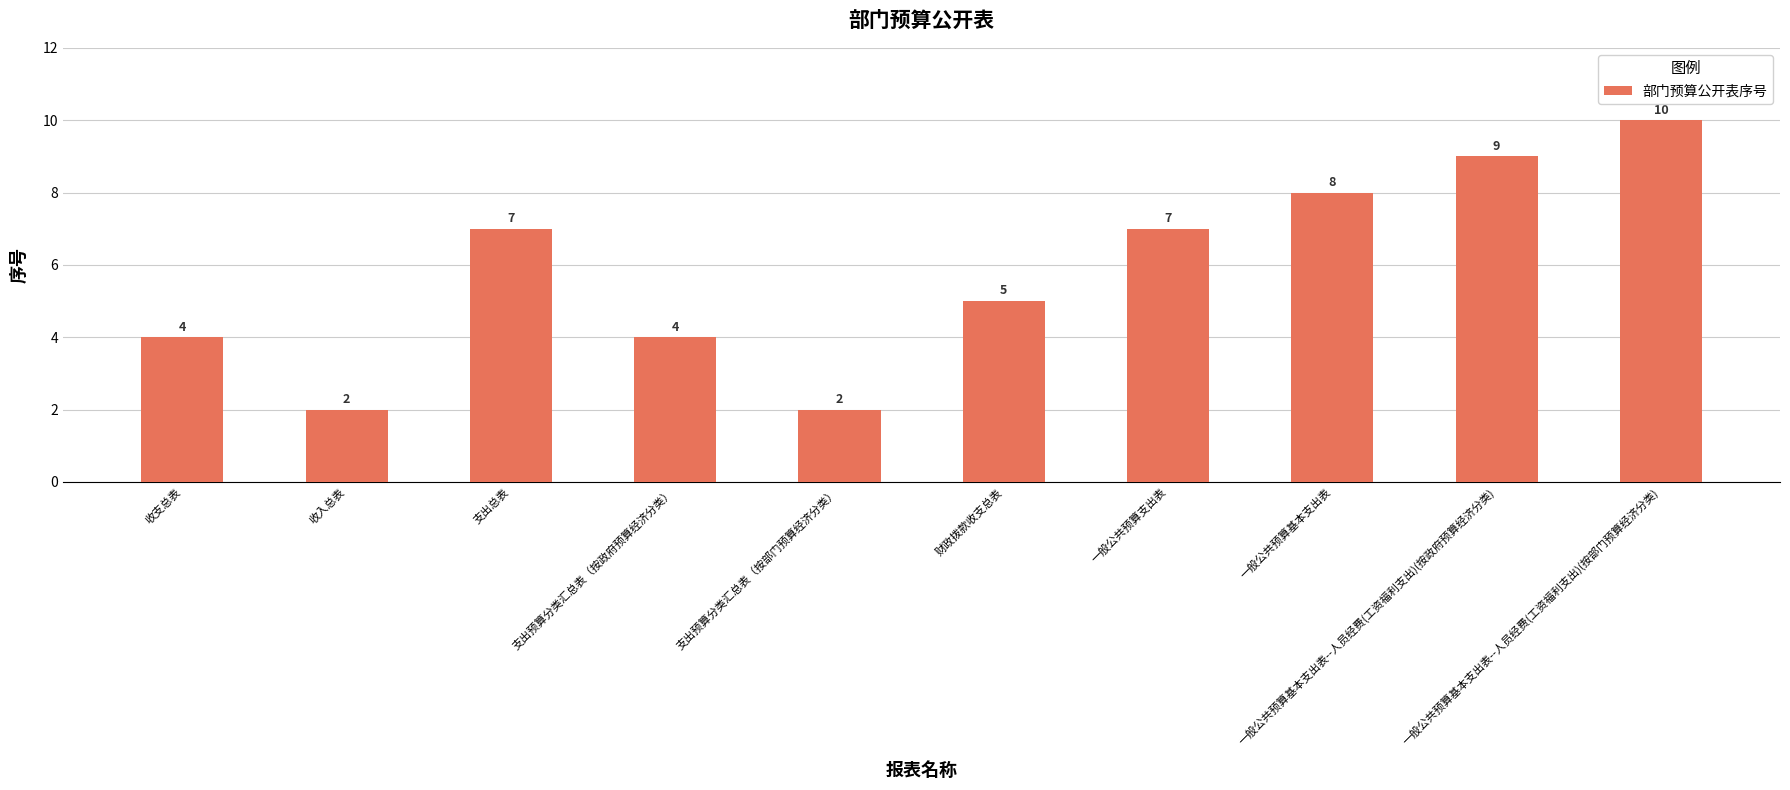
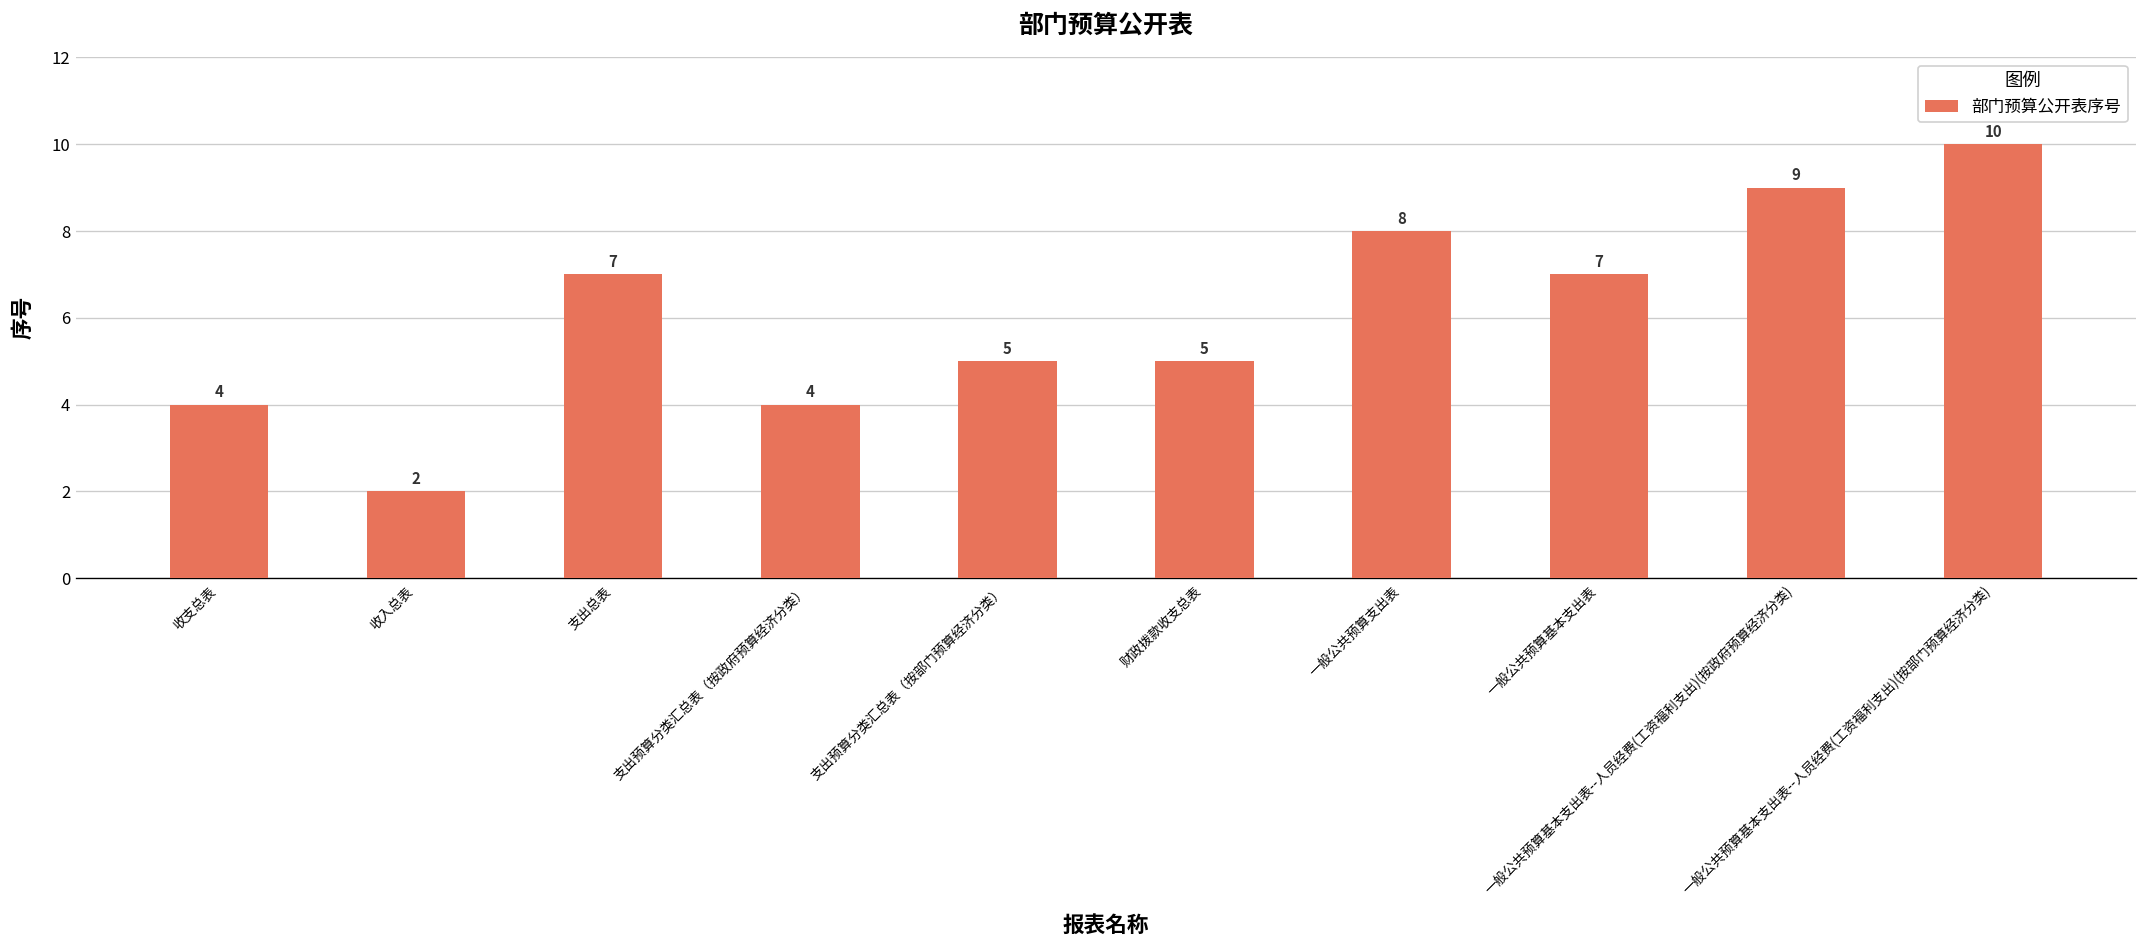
  {
    "收支总表": 4,
    "收入总表": 2,
    "支出总表": 7,
    "支出预算分类汇总表（按政府预算经济分类）": 4,
-   "支出预算分类汇总表（按部门预算经济分类）": 2,
+   "支出预算分类汇总表（按部门预算经济分类）": 5,
    "财政拨款收支总表": 5,
-   "一般公共预算支出表": 7,
-   "一般公共预算基本支出表": 8,
+   "一般公共预算支出表": 8,
+   "一般公共预算基本支出表": 7,
    "一般公共预算基本支出表--人员经费(工资福利支出)(按政府预算经济分类)": 9
  }
